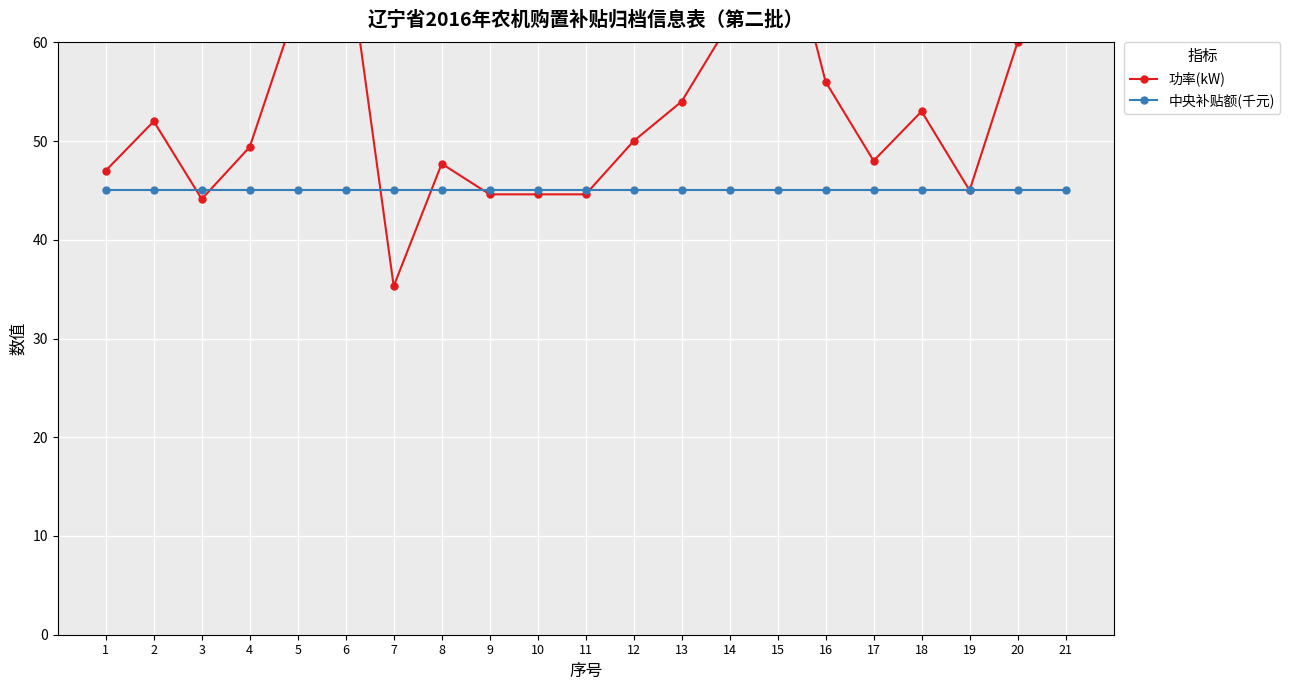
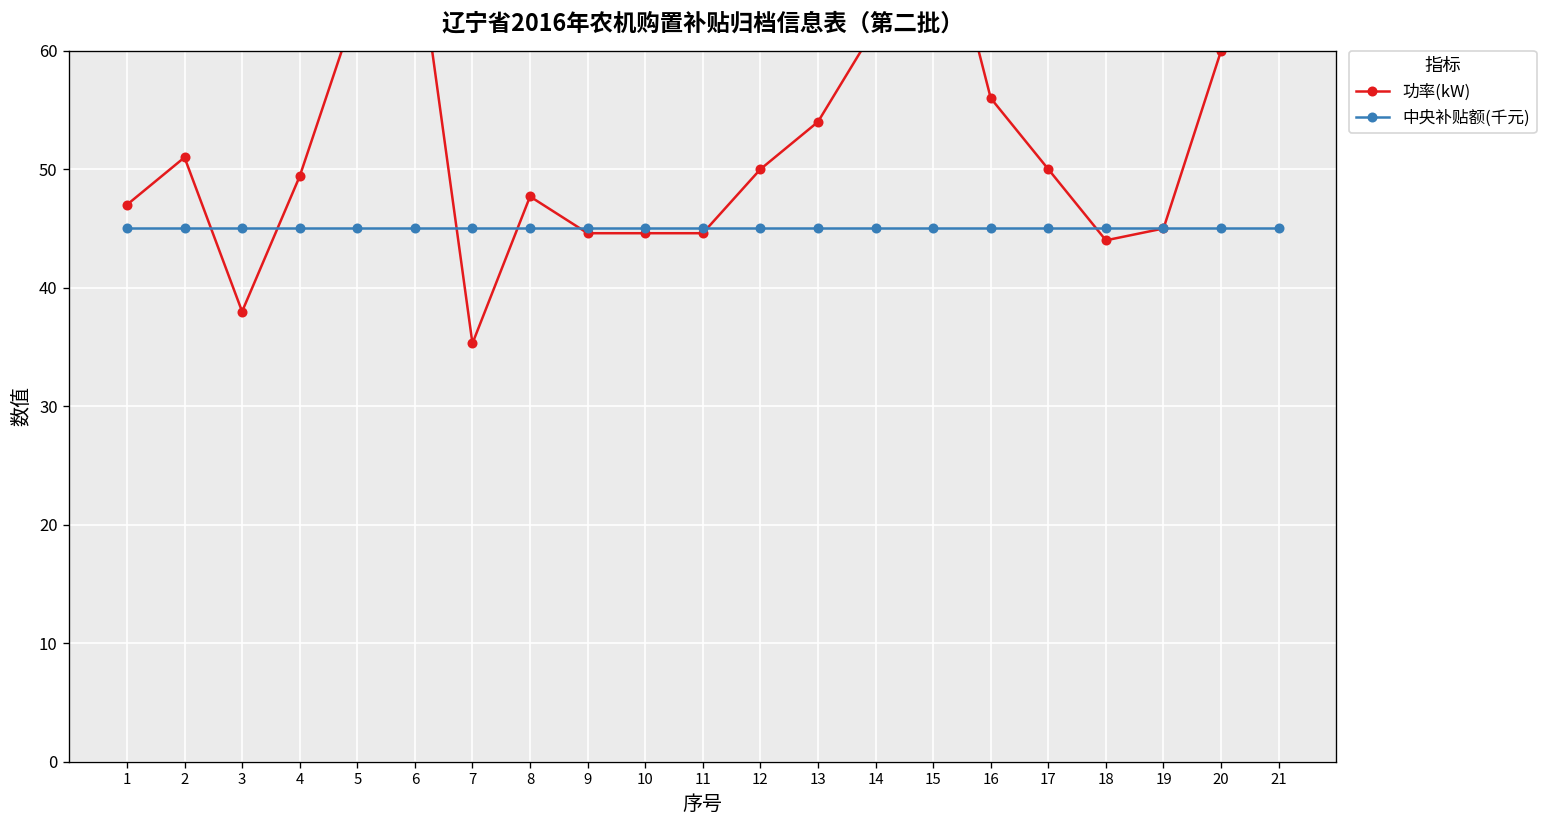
  {
    "功率(kW)": {
      "1": 47,
-     "2": 52,
-     "3": 44,
+     "2": 51,
+     "3": 38,
      "4": 49,
      "7": 35,
      "8": 48,
      "9": 45,
      "10": 45,
      "11": 45,
      "12": 50,
      "13": 54,
      "16": 56,
-     "17": 48,
-     "18": 53,
+     "17": 50,
+     "18": 44,
      "20": 60
    },
    "中央补贴额(千元)": {
      "1": 45,
      "2": 45,
      "3": 45,
      "4": 45,
      "5": 45,
      "6": 45,
      "7": 45,
      "8": 45,
      "9": 45,
      "10": 45,
      "11": 45,
      "12": 45,
      "13": 45,
      "14": 45,
      "15": 45,
      "16": 45,
      "17": 45,
      "18": 45,
      "20": 45,
      "21": 45
    }
  }
